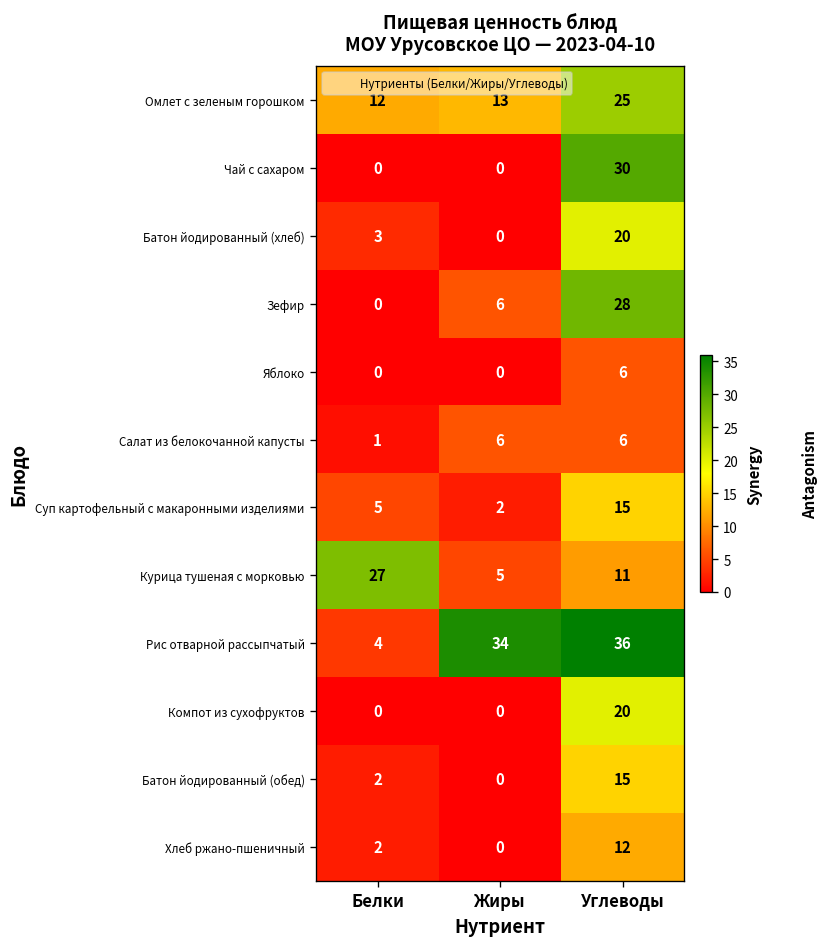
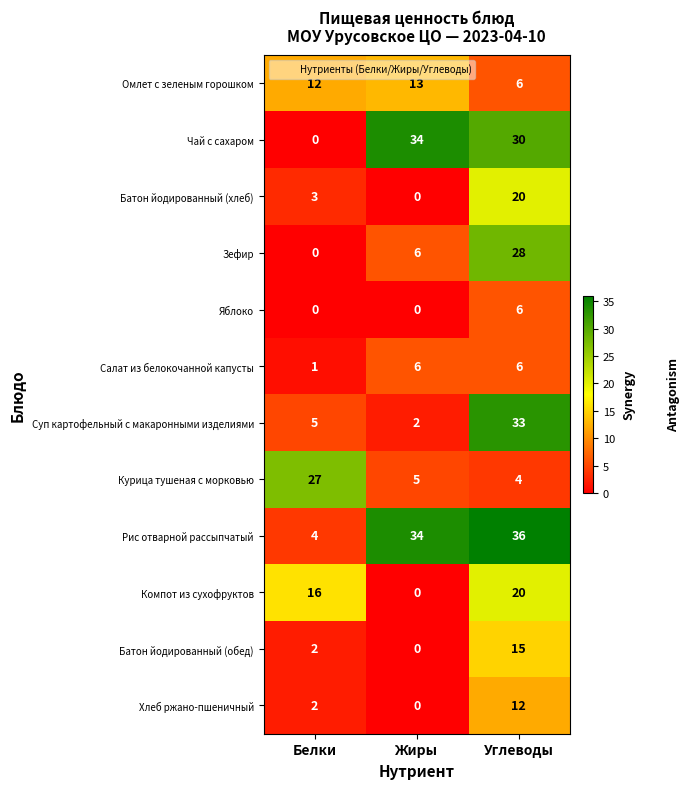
  {
    "Омлет с зеленым горошком": {
-     "Углеводы": 25
+     "Углеводы": 6
    },
    "Чай с сахаром": {
      "Белки": 0,
-     "Жиры": 0,
+     "Жиры": 34,
      "Углеводы": 30
    },
    "Батон йодированный (хлеб)": {
      "Белки": 3,
      "Жиры": 0,
      "Углеводы": 20
    },
    "Зефир": {
      "Белки": 0,
      "Жиры": 6,
      "Углеводы": 28
    },
    "Яблоко": {
      "Белки": 0,
      "Жиры": 0,
      "Углеводы": 6
    },
    "Салат из белокочанной капусты": {
      "Белки": 1,
      "Жиры": 6,
      "Углеводы": 6
    },
    "Суп картофельный с макаронными изделиями": {
      "Белки": 5,
      "Жиры": 2,
-     "Углеводы": 15
+     "Углеводы": 33
    },
    "Курица тушеная с морковью": {
      "Белки": 27,
      "Жиры": 5,
-     "Углеводы": 11
+     "Углеводы": 4
    },
    "Рис отварной рассыпчатый": {
      "Белки": 4,
      "Жиры": 34,
      "Углеводы": 36
    },
    "Компот из сухофруктов": {
-     "Белки": 0,
+     "Белки": 16,
      "Жиры": 0,
      "Углеводы": 20
    },
    "Батон йодированный (обед)": {
      "Белки": 2,
      "Жиры": 0,
      "Углеводы": 15
    },
    "Хлеб ржано-пшеничный": {
      "Белки": 2,
      "Жиры": 0,
      "Углеводы": 12
    }
  }
